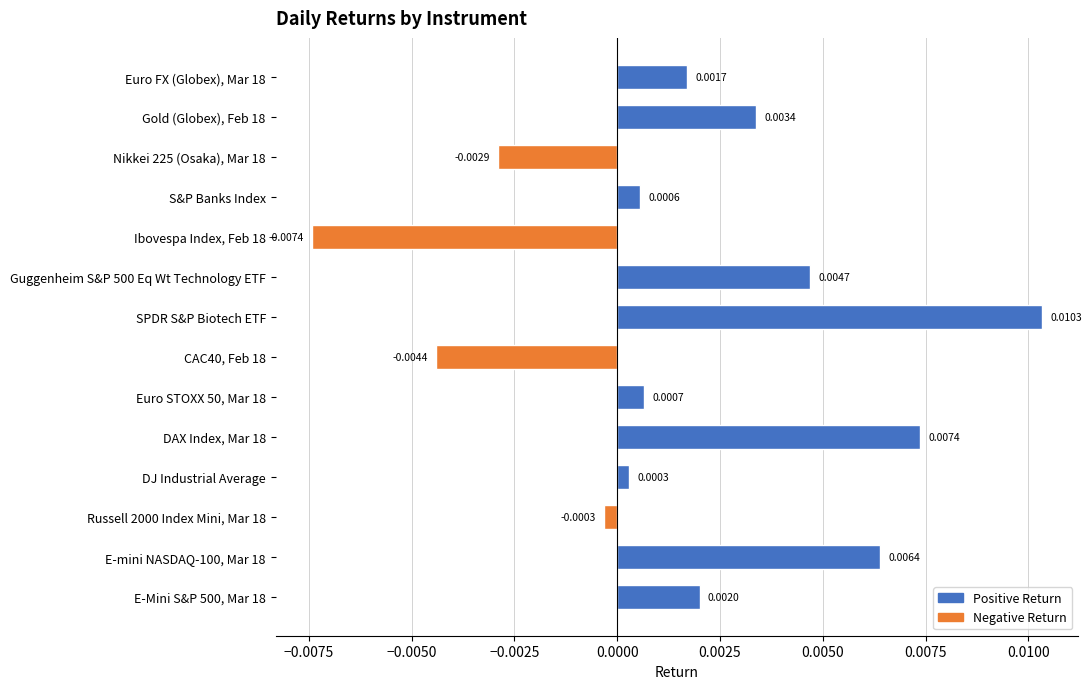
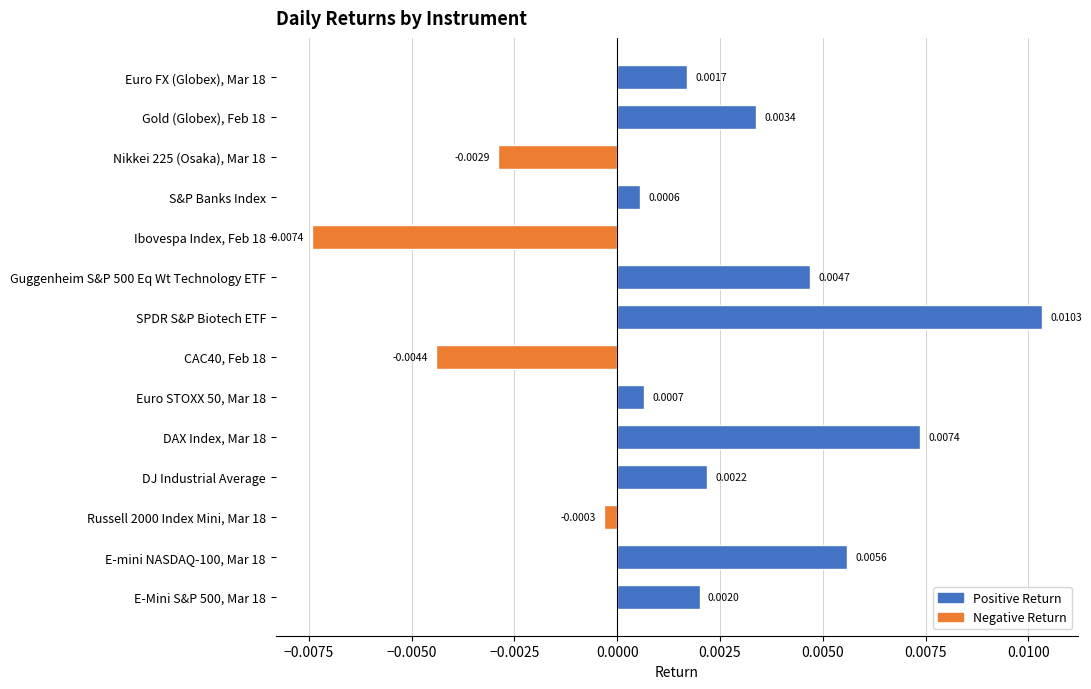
  {
    "Euro FX (Globex), Mar 18": 0.0017,
    "Gold (Globex), Feb 18": 0.0034,
    "Nikkei 225 (Osaka), Mar 18": -0.0029,
    "S&P Banks Index": 0.0006,
    "Ibovespa Index, Feb 18": -0.0074,
    "Guggenheim S&P 500 Eq Wt Technology ETF": 0.0047,
    "SPDR S&P Biotech ETF": 0.0103,
    "CAC40, Feb 18": -0.0044,
    "Euro STOXX 50, Mar 18": 0.0007,
    "DAX Index, Mar 18": 0.0074,
-   "DJ Industrial Average": 0.0003,
+   "DJ Industrial Average": 0.0022,
    "Russell 2000 Index Mini, Mar 18": -0.0003,
-   "E-mini NASDAQ-100, Mar 18": 0.0064,
+   "E-mini NASDAQ-100, Mar 18": 0.0056,
    "E-Mini S&P 500, Mar 18": 0.0020
  }
